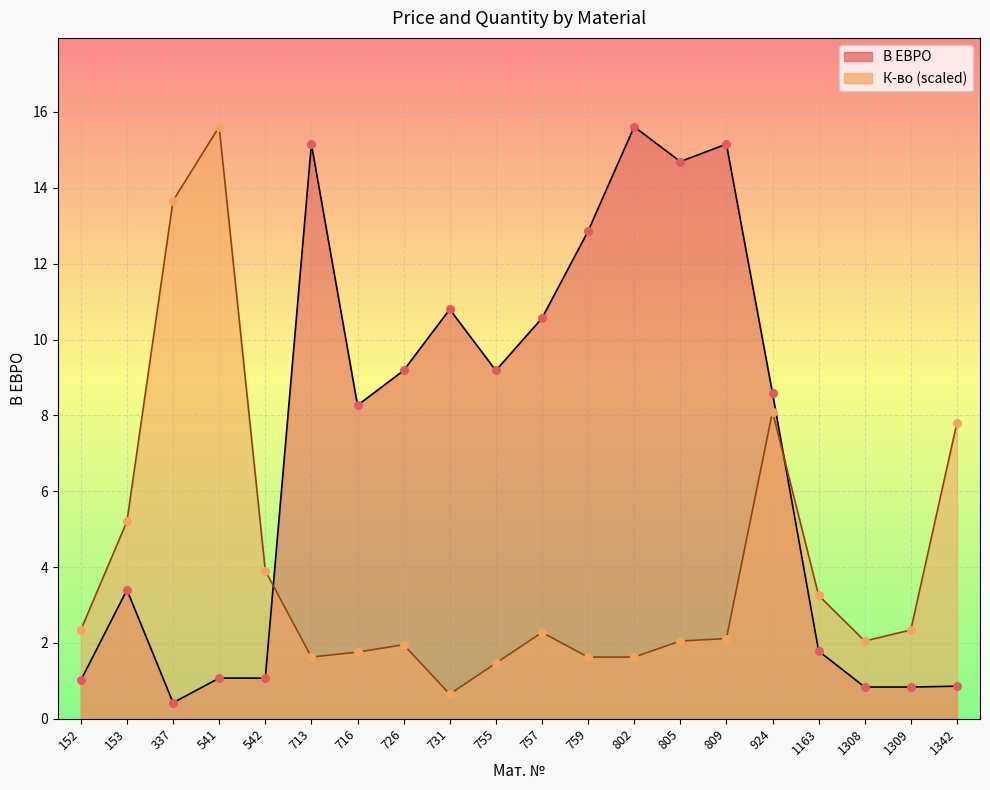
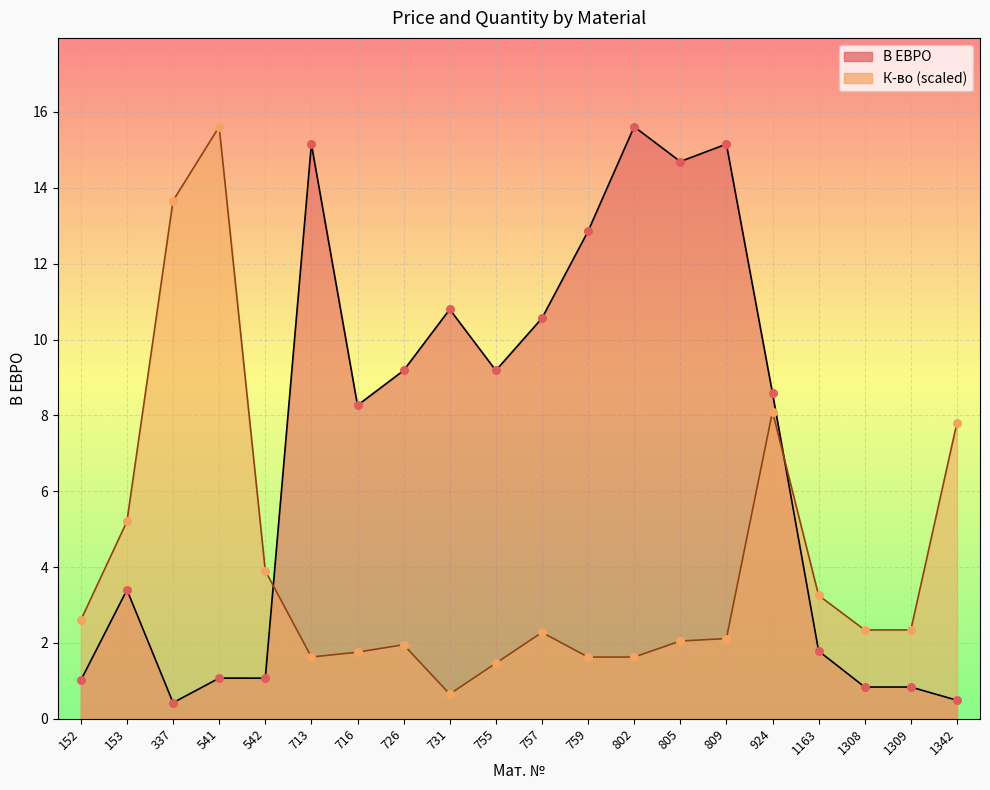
  {
    "В ЕВРО": {
      "152": 1.0,
      "153": 3.4,
      "337": 0.4,
      "541": 1.1,
      "542": 1.1,
      "713": 15.2,
      "716": 8.3,
      "726": 9.2,
      "731": 10.8,
      "755": 9.2,
      "757": 10.6,
      "759": 12.9,
      "802": 15.6,
      "805": 14.7,
      "809": 15.2,
      "924": 8.6,
      "1163": 1.8,
      "1308": 0.8,
      "1309": 0.8,
-     "1342": 0.9
+     "1342": 0.5
    },
    "К-во (scaled)": {
-     "152": 2.3,
+     "152": 2.6,
      "153": 5.2,
      "337": 13.7,
      "541": 15.6,
      "542": 3.9,
      "713": 1.6,
      "716": 1.8,
      "726": 2.0,
      "731": 0.7,
      "755": 1.5,
      "757": 2.3,
      "759": 1.6,
      "802": 1.6,
      "805": 2.0,
      "809": 2.1,
      "924": 8.1,
      "1163": 3.3,
-     "1308": 2.0,
+     "1308": 2.3,
      "1309": 2.3,
      "1342": 7.8
    }
  }
